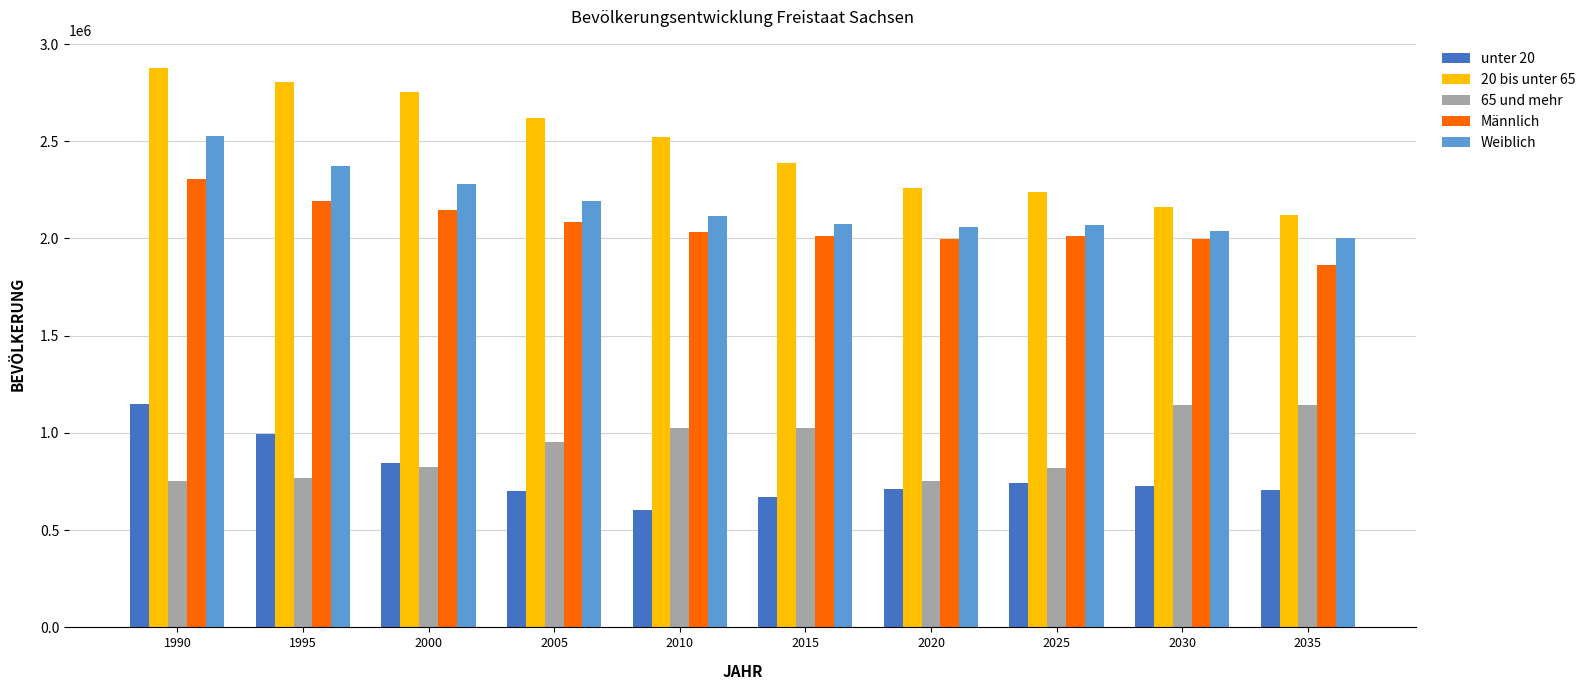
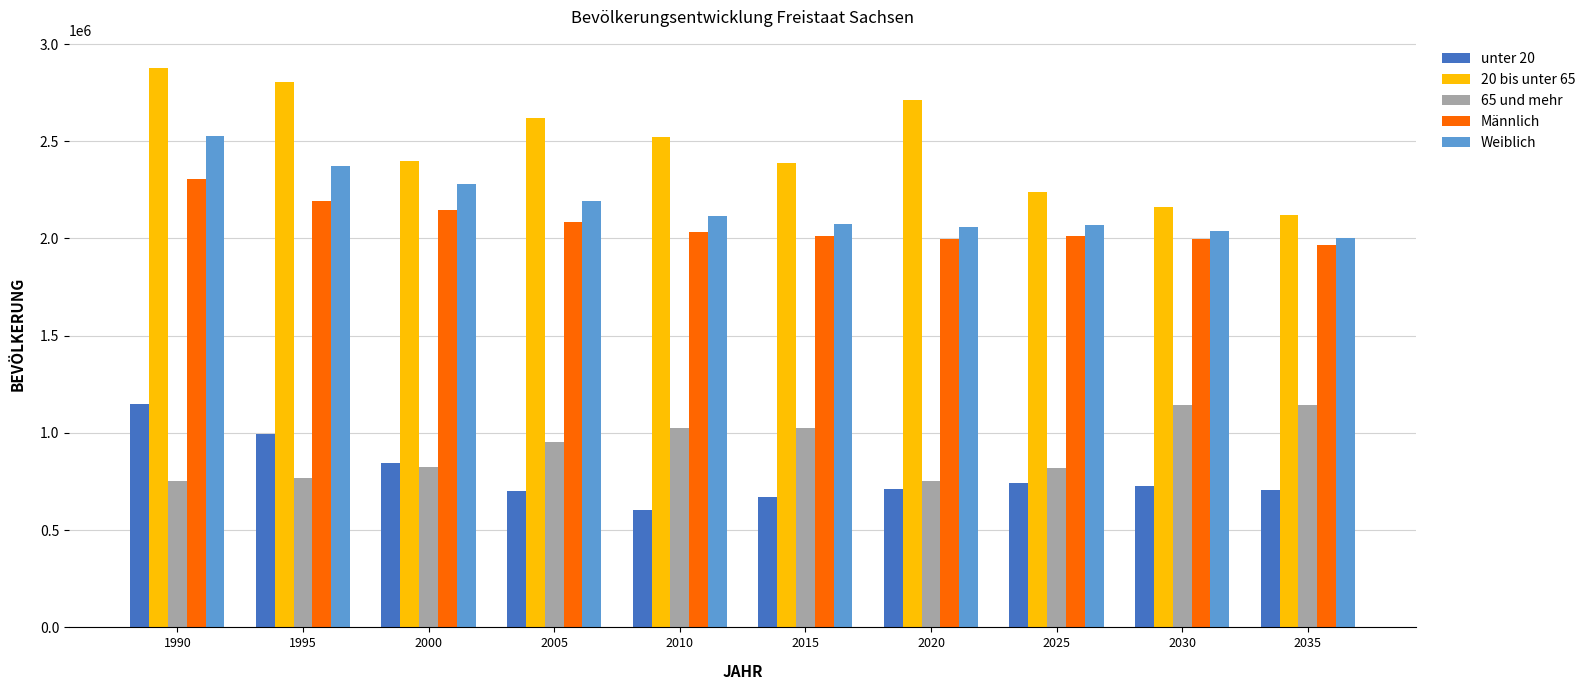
  {
    "20 bis unter 65": {
      "1990": 2880000,
      "1995": 2800000,
-     "2000": 2760000,
+     "2000": 2400000,
      "2005": 2620000,
      "2010": 2520000,
      "2015": 2390000,
-     "2020": 2260000,
+     "2020": 2710000,
      "2025": 2240000,
      "2030": 2160000,
      "2035": 2120000
    },
    "65 und mehr": {
      "1990": 750000,
      "1995": 770000,
      "2000": 820000,
      "2005": 950000,
      "2010": 1020000,
      "2015": 1030000,
      "2020": 750000,
      "2025": 820000,
      "2030": 1140000,
      "2035": 1150000
    },
    "Männlich": {
      "1990": 2310000,
      "1995": 2190000,
      "2000": 2140000,
      "2005": 2080000,
      "2010": 2030000,
      "2015": 2010000,
      "2020": 2000000,
      "2025": 2010000,
      "2030": 2000000,
-     "2035": 1860000
+     "2035": 1970000
    }
  }
